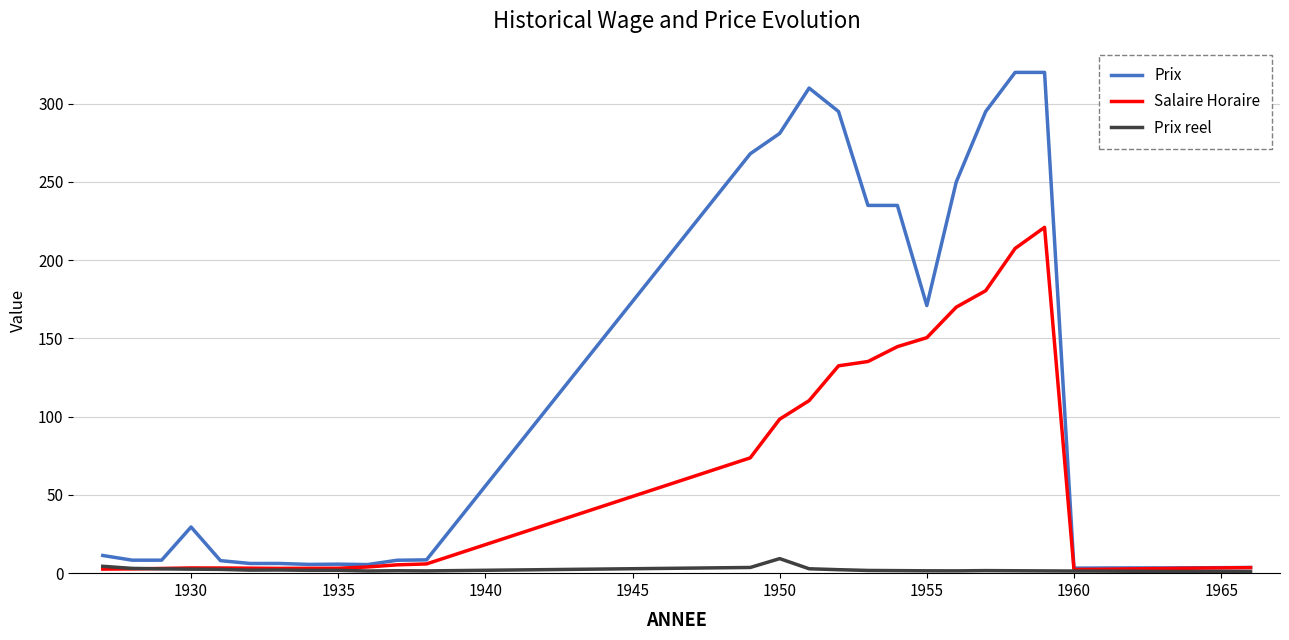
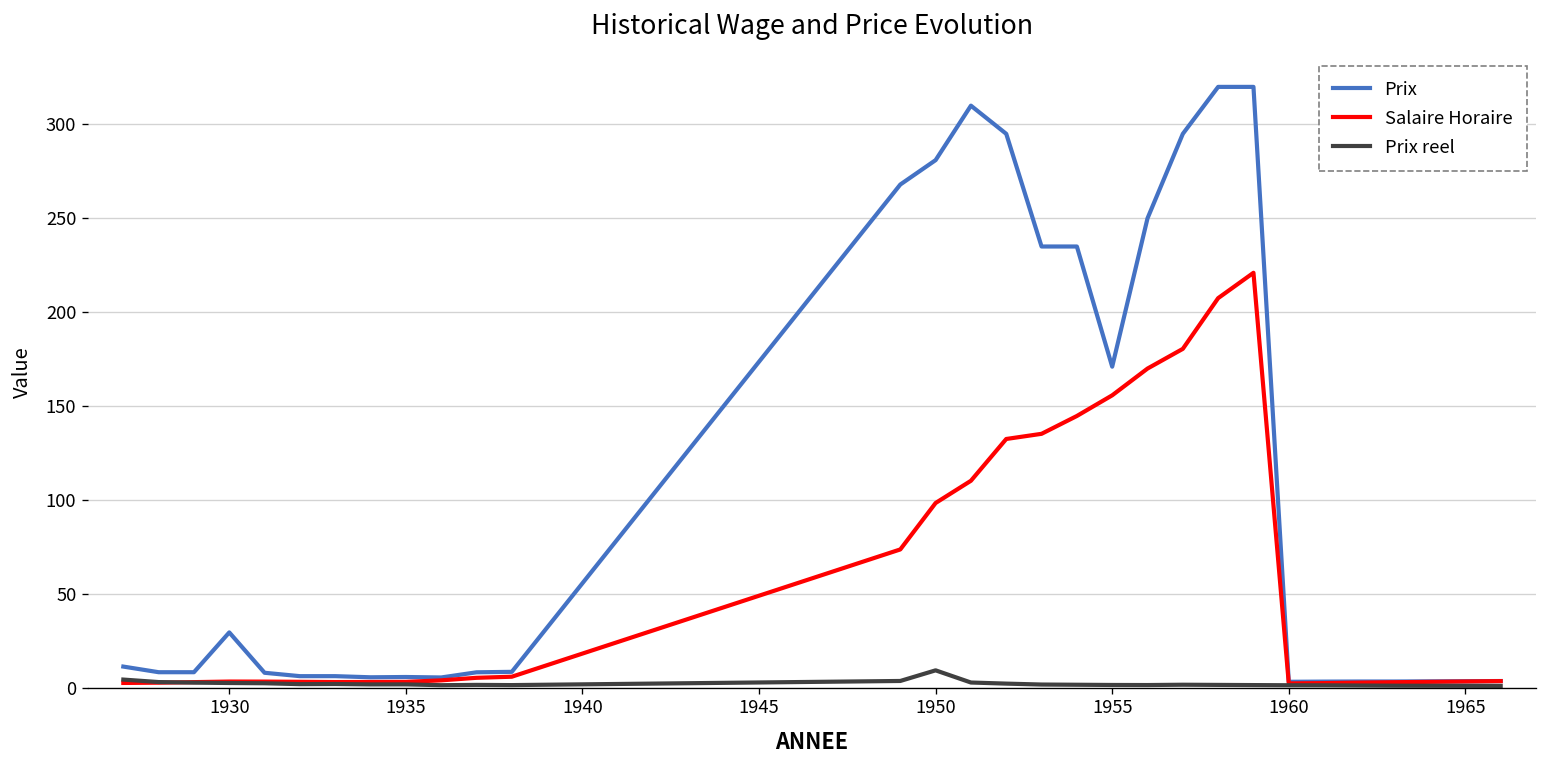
  {
    "Prix": {
      "1930": 30,
      "1935": 6,
      "1950": 281,
      "1955": 171
    },
    "Salaire Horaire": {
      "1950": 98,
-     "1955": 150
+     "1955": 156
    },
    "Prix reel": {
      "1950": 9,
      "1955": 2
    }
  }
